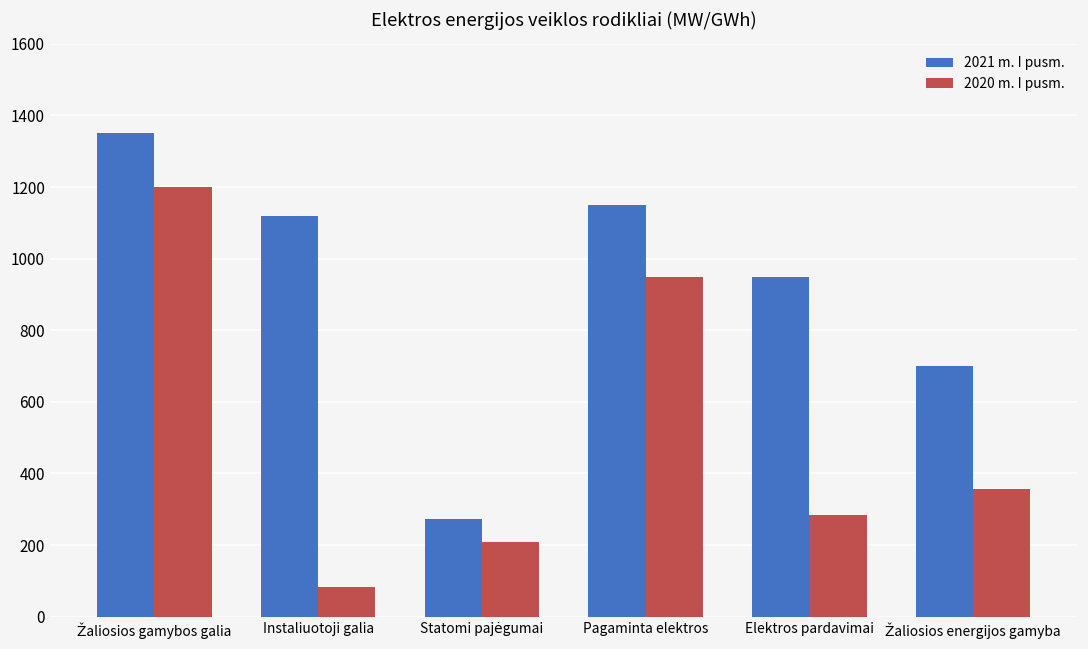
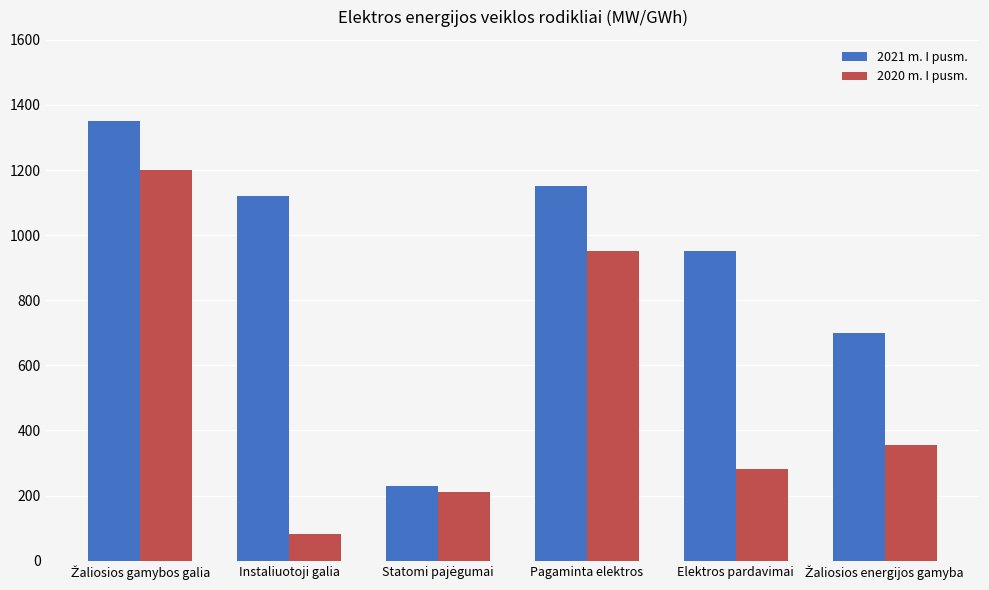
  {
    "2021 m. I pusm.": {
      "Žaliosios gamybos galia": 1350,
      "Instaliuotoji galia": 1120,
-     "Statomi pajėgumai": 270,
+     "Statomi pajėgumai": 230,
      "Pagaminta elektros": 1150,
      "Elektros pardavimai": 950,
      "Žaliosios energijos gamyba": 700
    },
    "2020 m. I pusm.": {
      "Žaliosios gamybos galia": 1200,
      "Instaliuotoji galia": 80,
      "Statomi pajėgumai": 210,
      "Pagaminta elektros": 950,
      "Elektros pardavimai": 280,
      "Žaliosios energijos gamyba": 360
    }
  }
